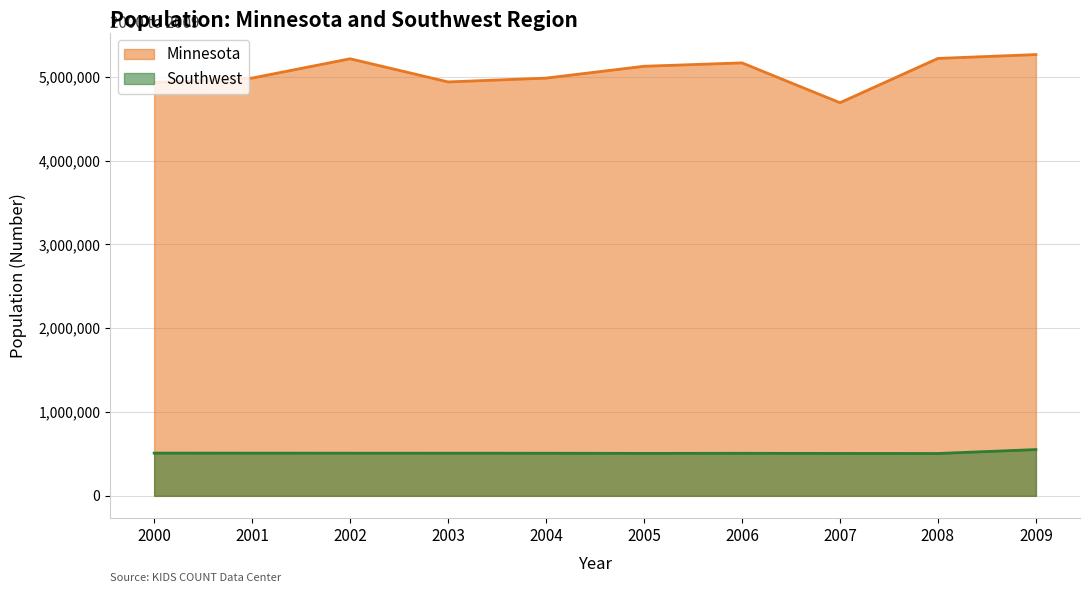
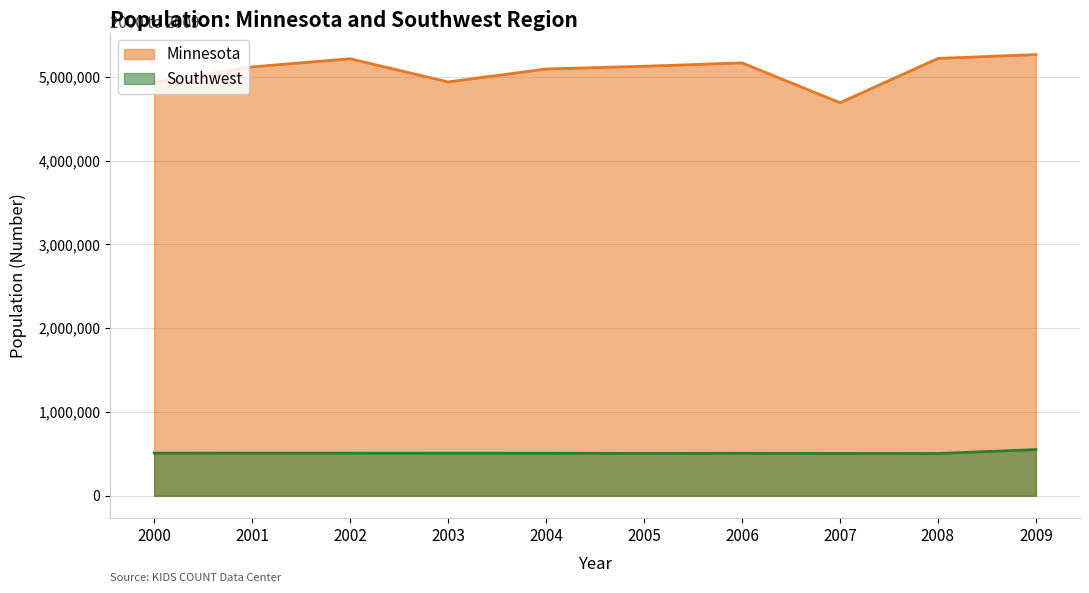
  {
    "Minnesota": {
-     "2001": "5,000,000",
+     "2001": "5,100,000",
      "2002": "5,200,000",
      "2003": "4,900,000",
-     "2004": "5,000,000",
+     "2004": "5,100,000",
      "2005": "5,100,000",
      "2006": "5,200,000",
      "2007": "4,700,000",
      "2008": "5,200,000",
      "2009": "5,300,000"
    },
    "Southwest": {
      "2000": "500,000",
      "2001": "500,000",
      "2002": "500,000",
      "2003": "500,000",
      "2004": "500,000",
      "2005": "500,000",
      "2006": "500,000",
      "2007": "500,000",
      "2008": "500,000",
      "2009": "600,000"
    }
  }
